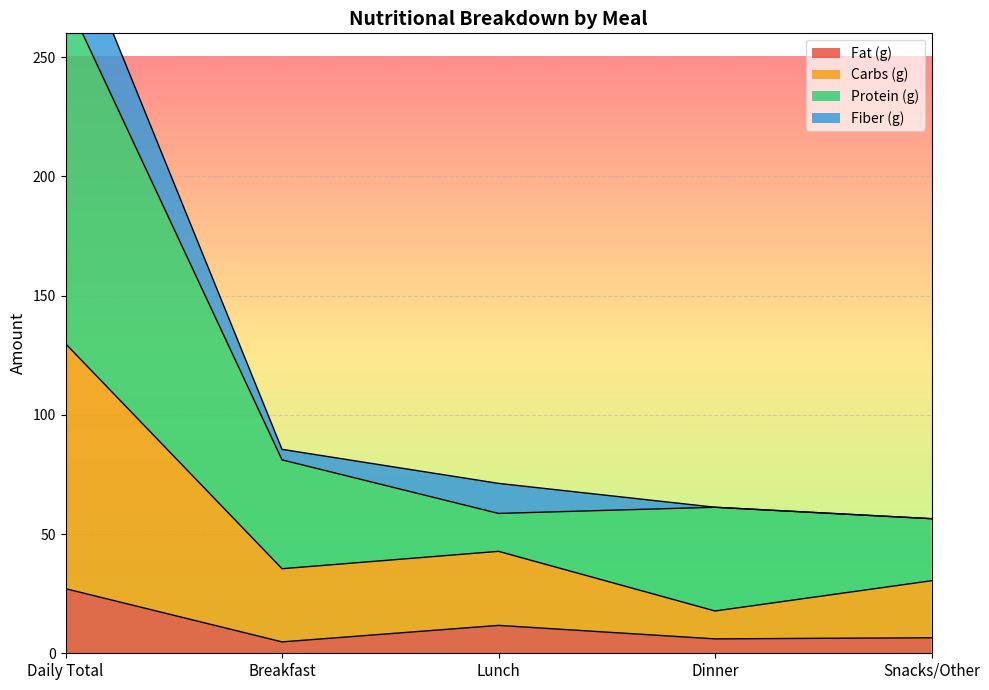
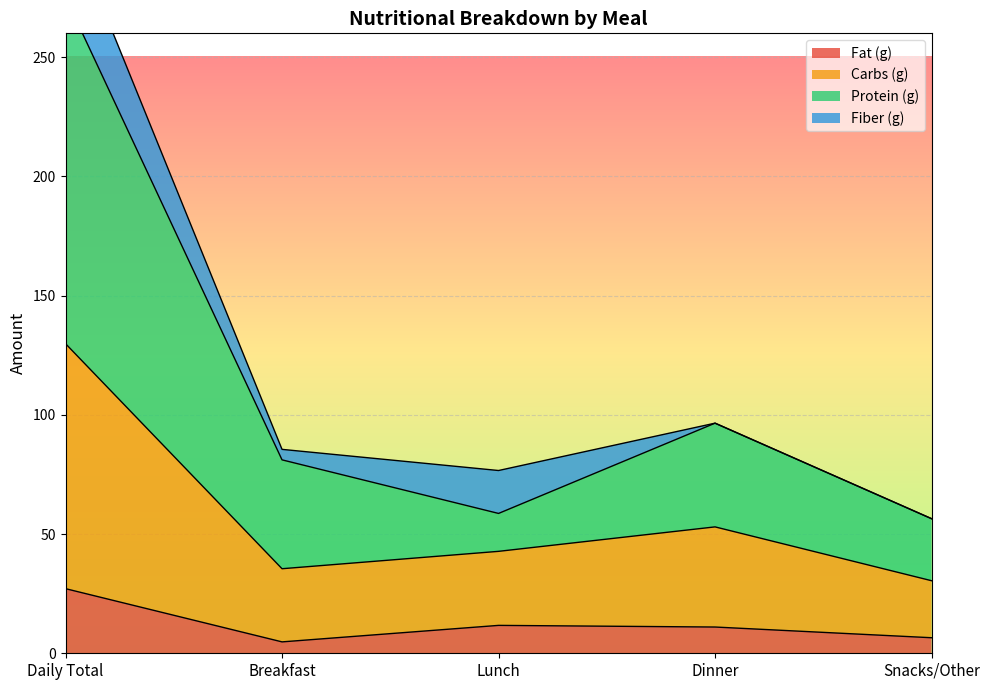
  {
    "Fat (g)": {
      "Daily Total": 27,
      "Breakfast": 5,
      "Lunch": 12,
-     "Dinner": 6,
+     "Dinner": 11,
      "Snacks/Other": 7
    },
    "Carbs (g)": {
      "Daily Total": 103,
      "Breakfast": 31,
      "Lunch": 31,
-     "Dinner": 12,
+     "Dinner": 42,
      "Snacks/Other": 24
    },
    "Protein (g)": {
      "Breakfast": 46,
      "Lunch": 16
    },
    "Fiber (g)": {
      "Breakfast": 4,
-     "Lunch": 13
+     "Lunch": 18
    }
  }
